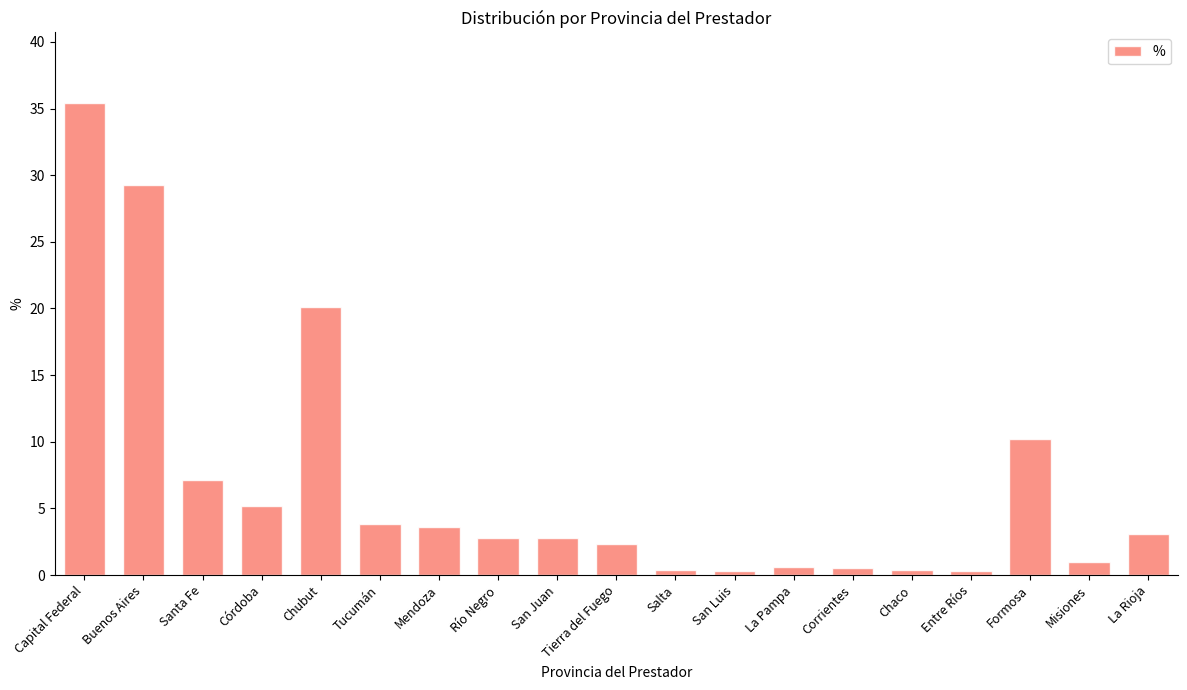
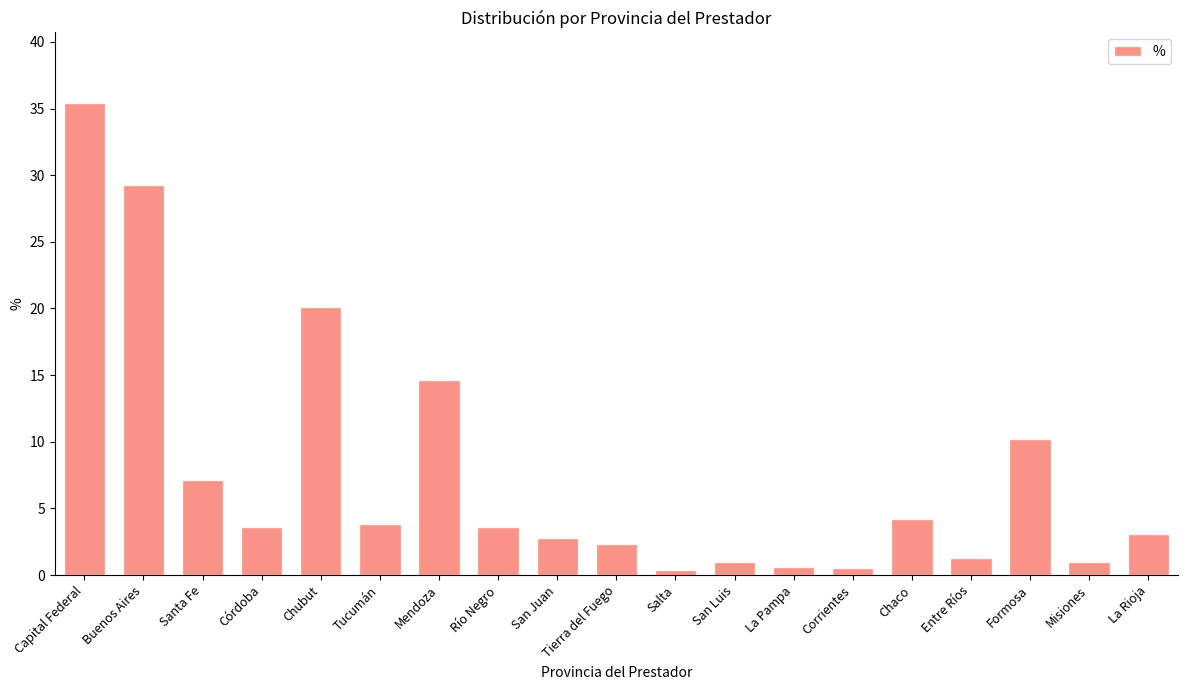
  {
    "Capital Federal": 35.4,
    "Buenos Aires": 29.3,
    "Santa Fe": 7.1,
-   "Córdoba": 5.2,
+   "Córdoba": 3.6,
    "Chubut": 20.1,
    "Tucumán": 3.8,
-   "Mendoza": 3.6,
-   "Río Negro": 2.8,
+   "Mendoza": 14.6,
+   "Río Negro": 3.6,
    "San Juan": 2.8,
    "Tierra del Fuego": 2.3,
    "Salta": 0.4,
-   "San Luis": 0.3,
+   "San Luis": 1.0,
    "La Pampa": 0.6,
    "Corrientes": 0.5,
-   "Chaco": 0.4,
-   "Entre Ríos": 0.3,
+   "Chaco": 4.2,
+   "Entre Ríos": 1.3,
    "Formosa": 10.2,
    "Misiones": 1.0,
    "La Rioja": 3.1
  }
